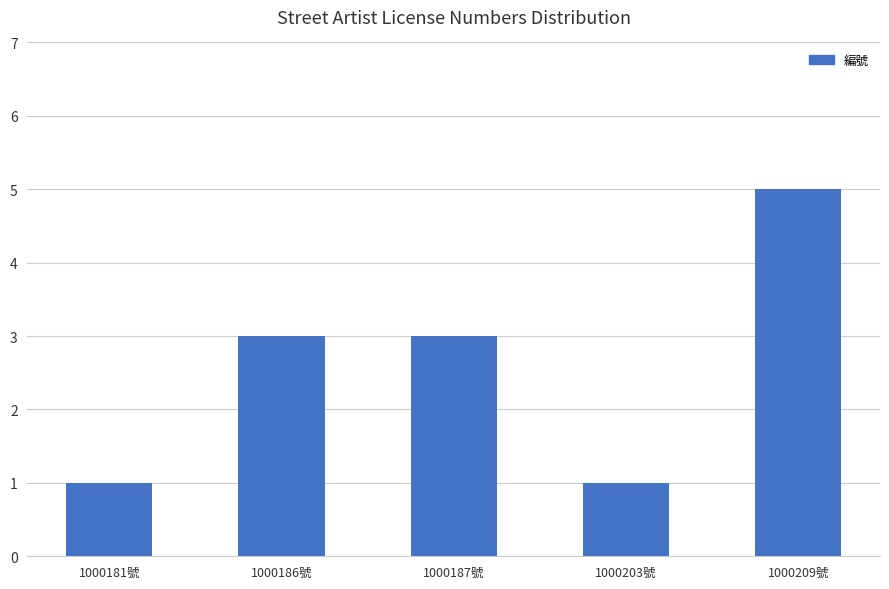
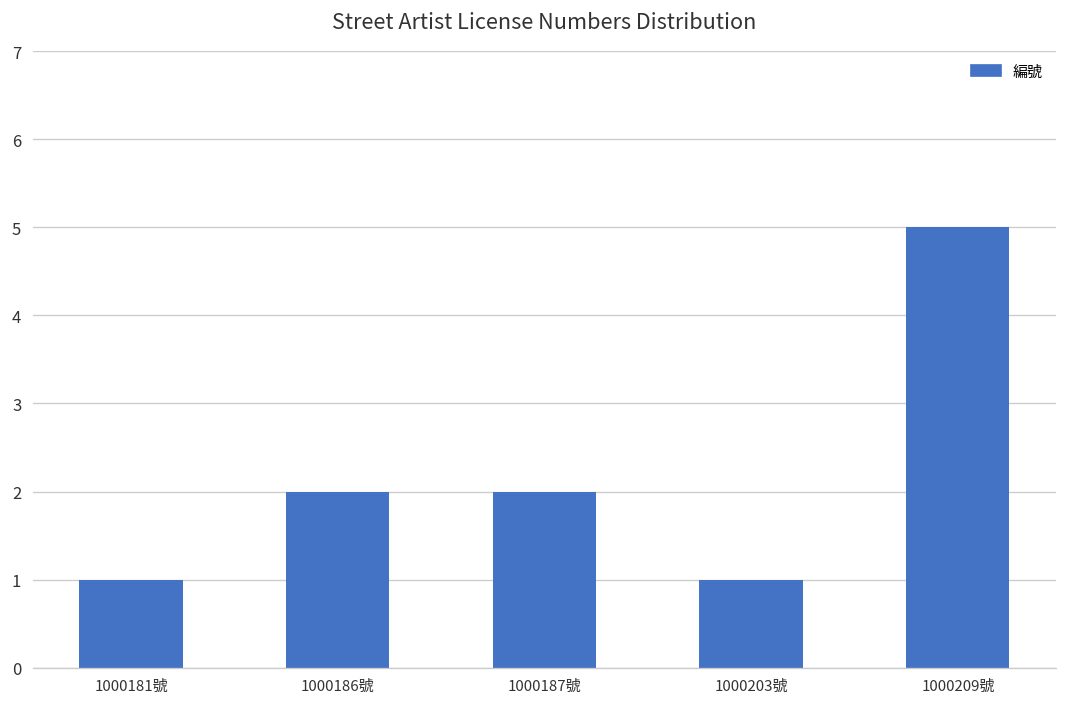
  {
    "1000181號": 1,
-   "1000186號": 3,
-   "1000187號": 3,
+   "1000186號": 2,
+   "1000187號": 2,
    "1000203號": 1,
    "1000209號": 5
  }
